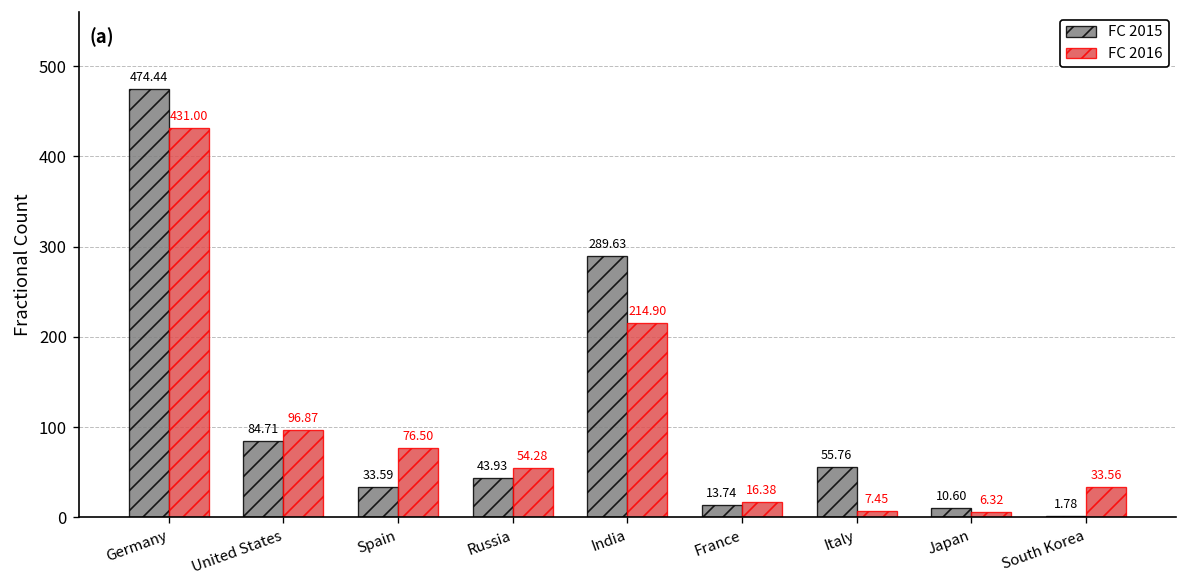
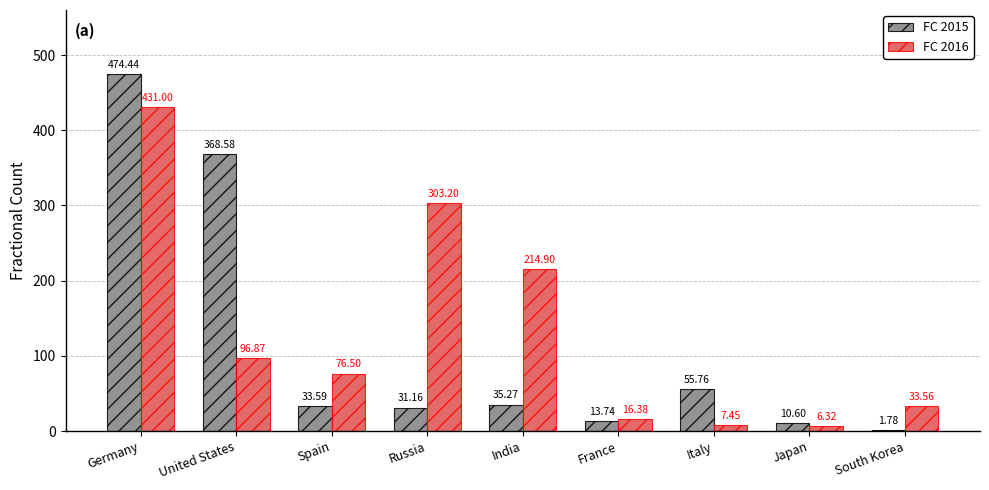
  {
    "FC 2015": {
      "Germany": 474.44,
-     "United States": 84.71,
+     "United States": 368.58,
      "Spain": 33.59,
-     "Russia": 43.93,
-     "India": 289.63,
+     "Russia": 31.16,
+     "India": 35.27,
      "France": 13.74,
      "Italy": 55.76,
      "Japan": 10.60,
      "South Korea": 1.78
    },
    "FC 2016": {
      "Germany": 431.00,
      "United States": 96.87,
      "Spain": 76.50,
-     "Russia": 54.28,
+     "Russia": 303.20,
      "India": 214.90,
      "France": 16.38,
      "Italy": 7.45,
      "Japan": 6.32,
      "South Korea": 33.56
    }
  }
